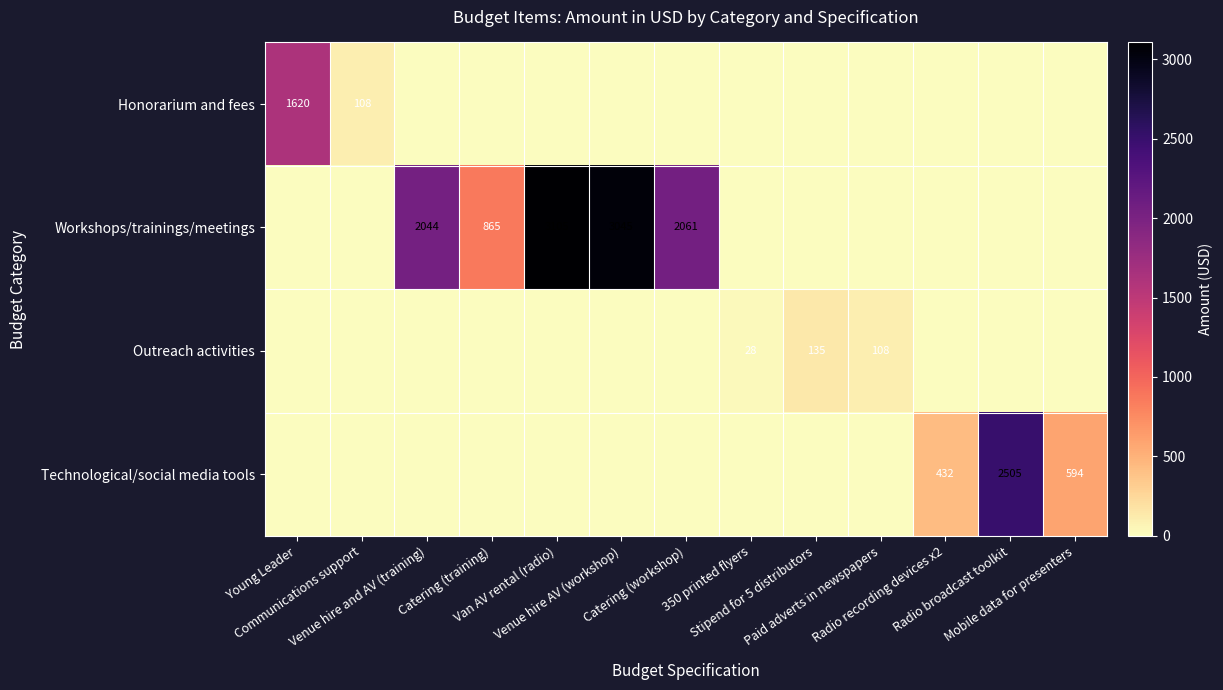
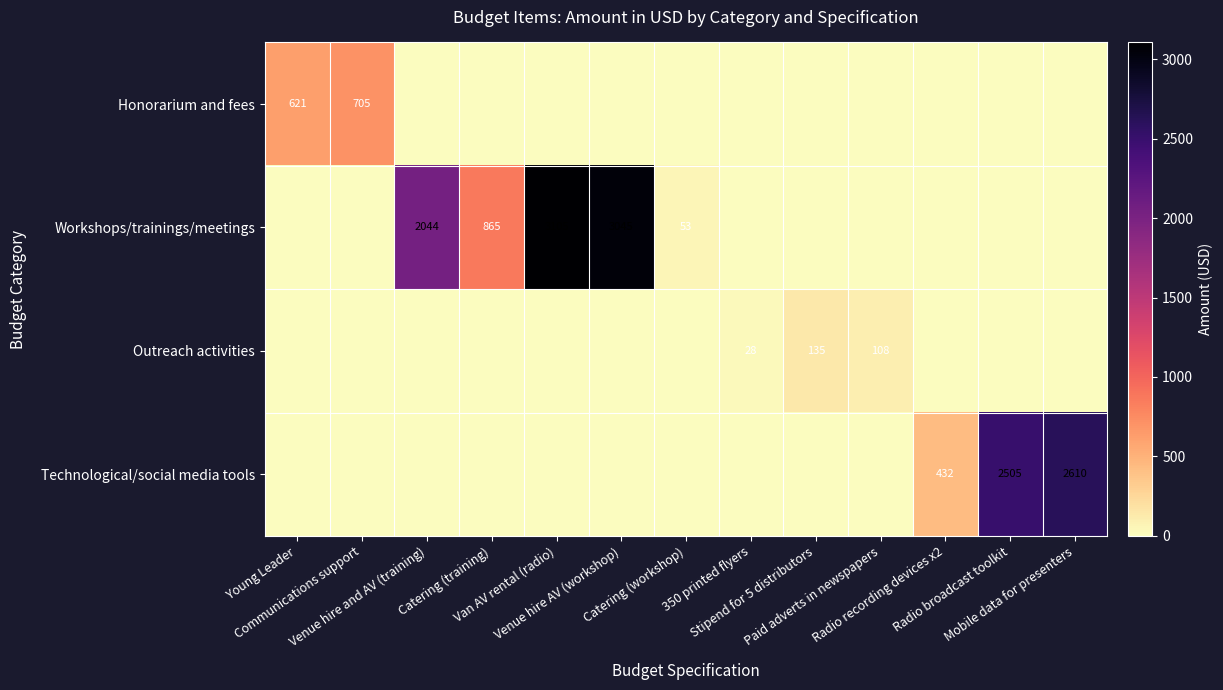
  {
    "Honorarium and fees": {
-     "Young Leader": 1620,
-     "Communications support": 108
+     "Young Leader": 621,
+     "Communications support": 705
    },
    "Workshops/trainings/meetings": {
      "Venue hire and AV (training)": 2044,
      "Catering (training)": 865,
-     "Catering (workshop)": 2061
+     "Catering (workshop)": 53
    },
    "Outreach activities": {
      "350 printed flyers": 28,
      "Stipend for 5 distributors": 135,
      "Paid adverts in newspapers": 108
    },
    "Technological/social media tools": {
      "Radio recording devices x2": 432,
      "Radio broadcast toolkit": 2505,
-     "Mobile data for presenters": 594
+     "Mobile data for presenters": 2610
    }
  }
